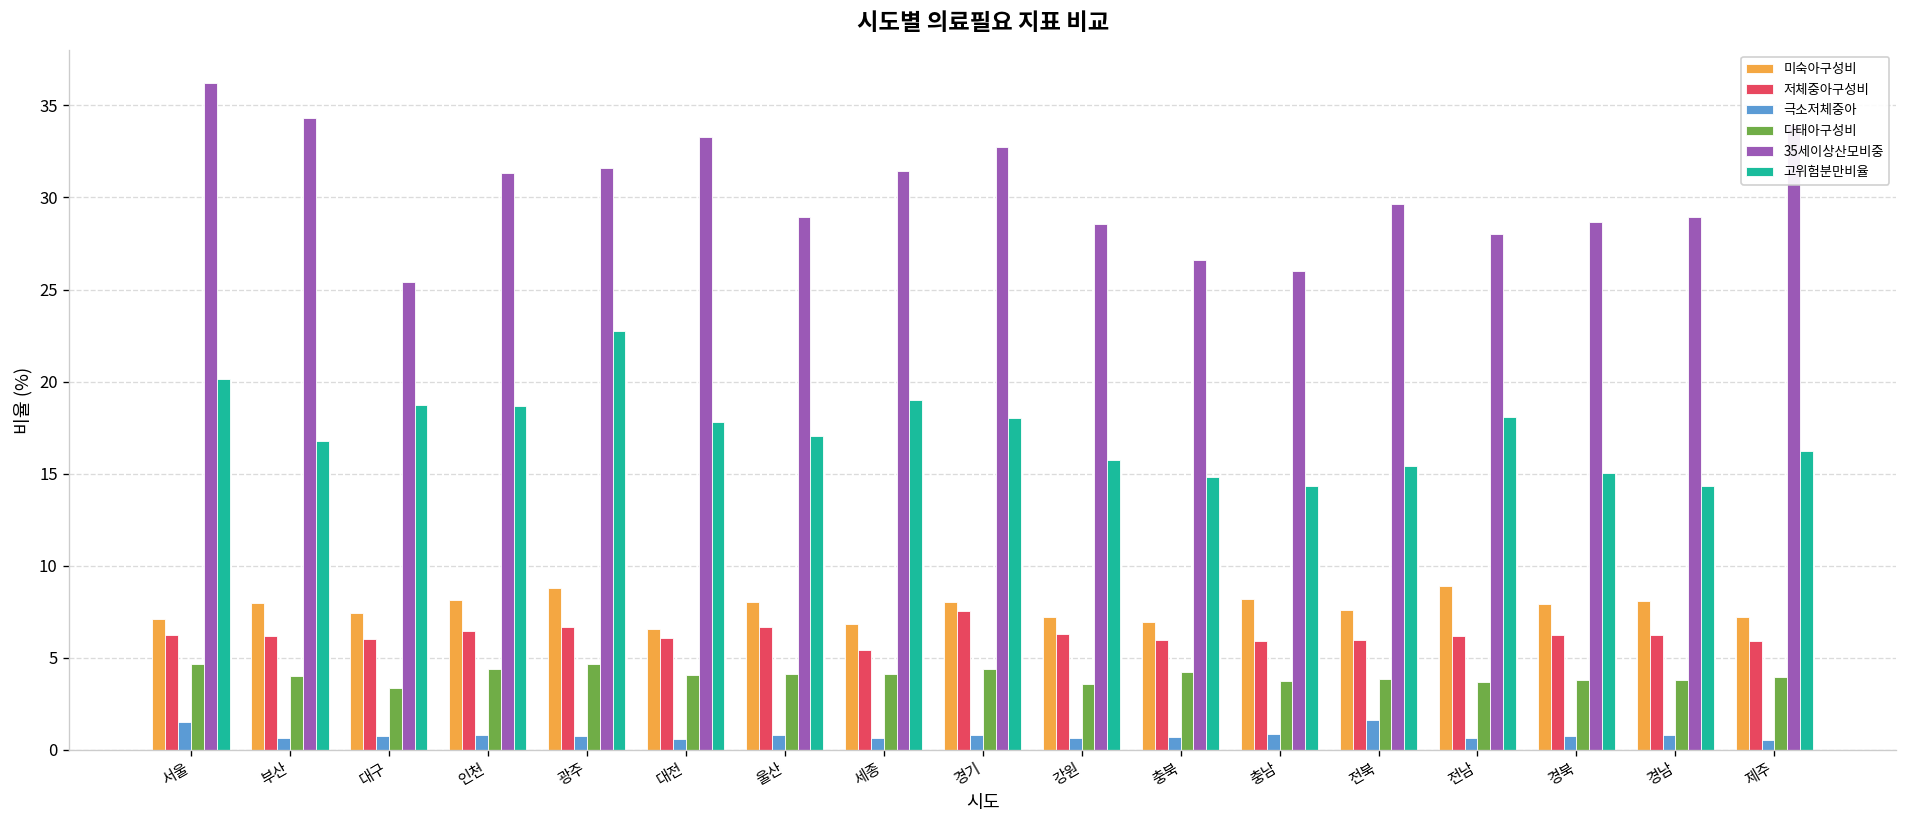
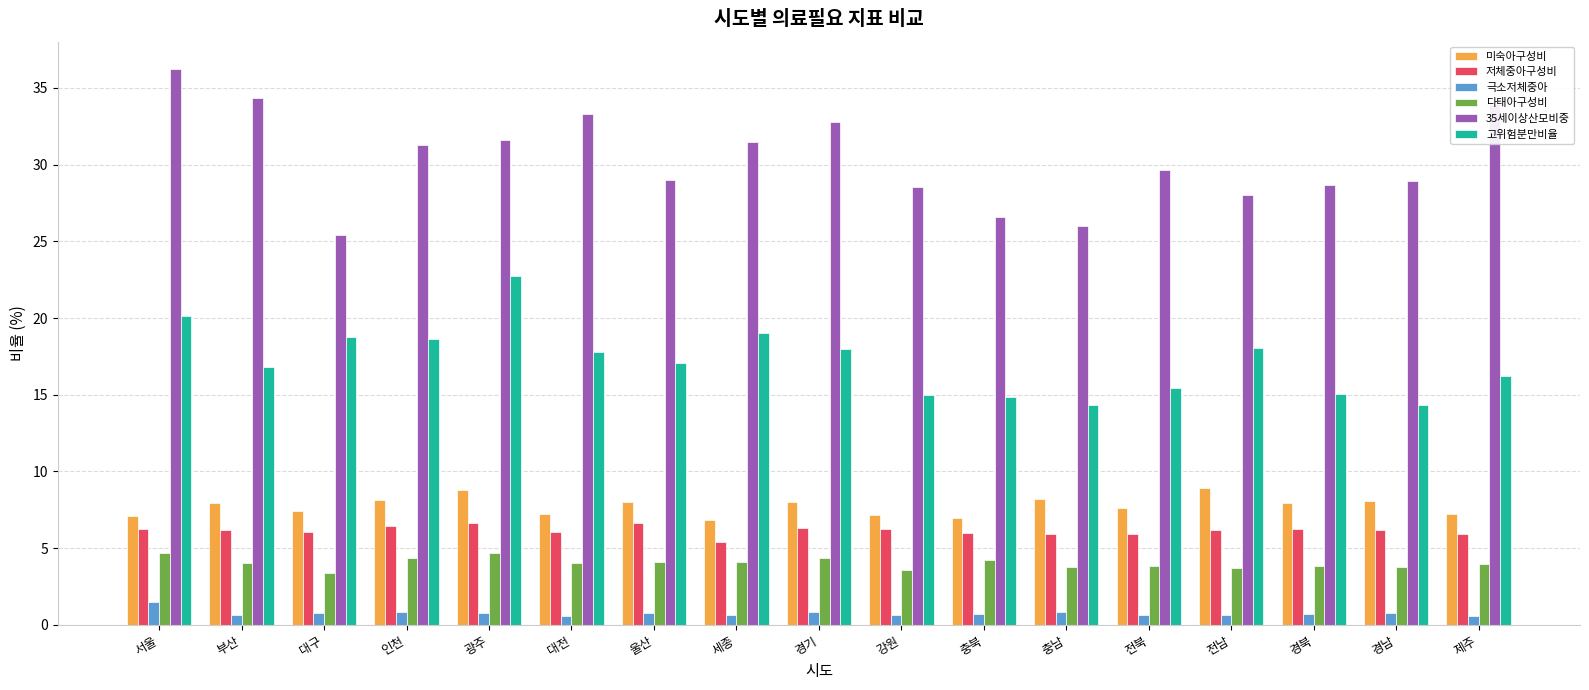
  {
    "미숙아구성비": {
      "서울": 7.1,
      "부산": 8.0,
      "대구": 7.5,
      "인천": 8.2,
      "광주": 8.8,
-     "대전": 6.6,
+     "대전": 7.3,
      "울산": 8.0,
      "세종": 6.8,
      "경기": 8.0,
      "강원": 7.2,
      "충북": 6.9,
      "충남": 8.2,
      "전북": 7.6,
      "전남": 8.9,
      "경북": 7.9,
      "경남": 8.1,
      "제주": 7.2
    },
    "저체중아구성비": {
      "서울": 6.2,
      "부산": 6.2,
      "대구": 6.0,
      "인천": 6.5,
      "광주": 6.7,
      "대전": 6.1,
      "울산": 6.7,
      "세종": 5.4,
-     "경기": 7.6,
+     "경기": 6.3,
      "강원": 6.3,
      "충북": 6.0,
      "충남": 5.9,
      "전북": 6.0,
      "전남": 6.2,
      "경북": 6.2,
      "경남": 6.2,
      "제주": 5.9
    },
    "극소저체중아": {
      "서울": 1.5,
      "부산": 0.6,
      "대구": 0.8,
      "인천": 0.8,
      "광주": 0.8,
      "대전": 0.6,
      "울산": 0.8,
      "세종": 0.6,
      "경기": 0.8,
      "강원": 0.6,
      "충북": 0.7,
      "충남": 0.9,
-     "전북": 1.7,
+     "전북": 0.7,
      "전남": 0.7,
      "경북": 0.7,
      "경남": 0.8,
      "제주": 0.6
    },
    "다태아구성비": {
      "서울": 4.7,
      "부산": 4.0,
      "대구": 3.4,
      "인천": 4.4,
      "광주": 4.7,
      "대전": 4.1,
      "울산": 4.1,
      "세종": 4.1,
      "경기": 4.4,
      "강원": 3.6,
      "충북": 4.2,
      "충남": 3.8,
      "전북": 3.9,
      "전남": 3.7,
      "경북": 3.8,
      "경남": 3.8,
      "제주": 4.0
    },
    "35세이상산모비중": {
      "서울": 36.2,
      "부산": 34.3,
      "대구": 25.4,
      "인천": 31.3,
      "광주": 31.6,
      "대전": 33.3,
      "울산": 29.0,
      "세종": 31.4,
      "경기": 32.7,
      "강원": 28.6,
      "충북": 26.6,
      "충남": 26.0,
      "전북": 29.7,
      "전남": 28.0,
      "경북": 28.7,
      "경남": 28.9
    },
    "고위험분만비율": {
      "서울": 20.2,
      "부산": 16.8,
      "대구": 18.8,
      "인천": 18.7,
      "광주": 22.8,
      "대전": 17.8,
      "울산": 17.1,
      "세종": 19.0,
      "경기": 18.0,
-     "강원": 15.7,
+     "강원": 15.0,
      "충북": 14.8,
      "충남": 14.3,
      "전북": 15.4,
      "전남": 18.1,
      "경북": 15.1,
      "경남": 14.3,
      "제주": 16.2
    }
  }
